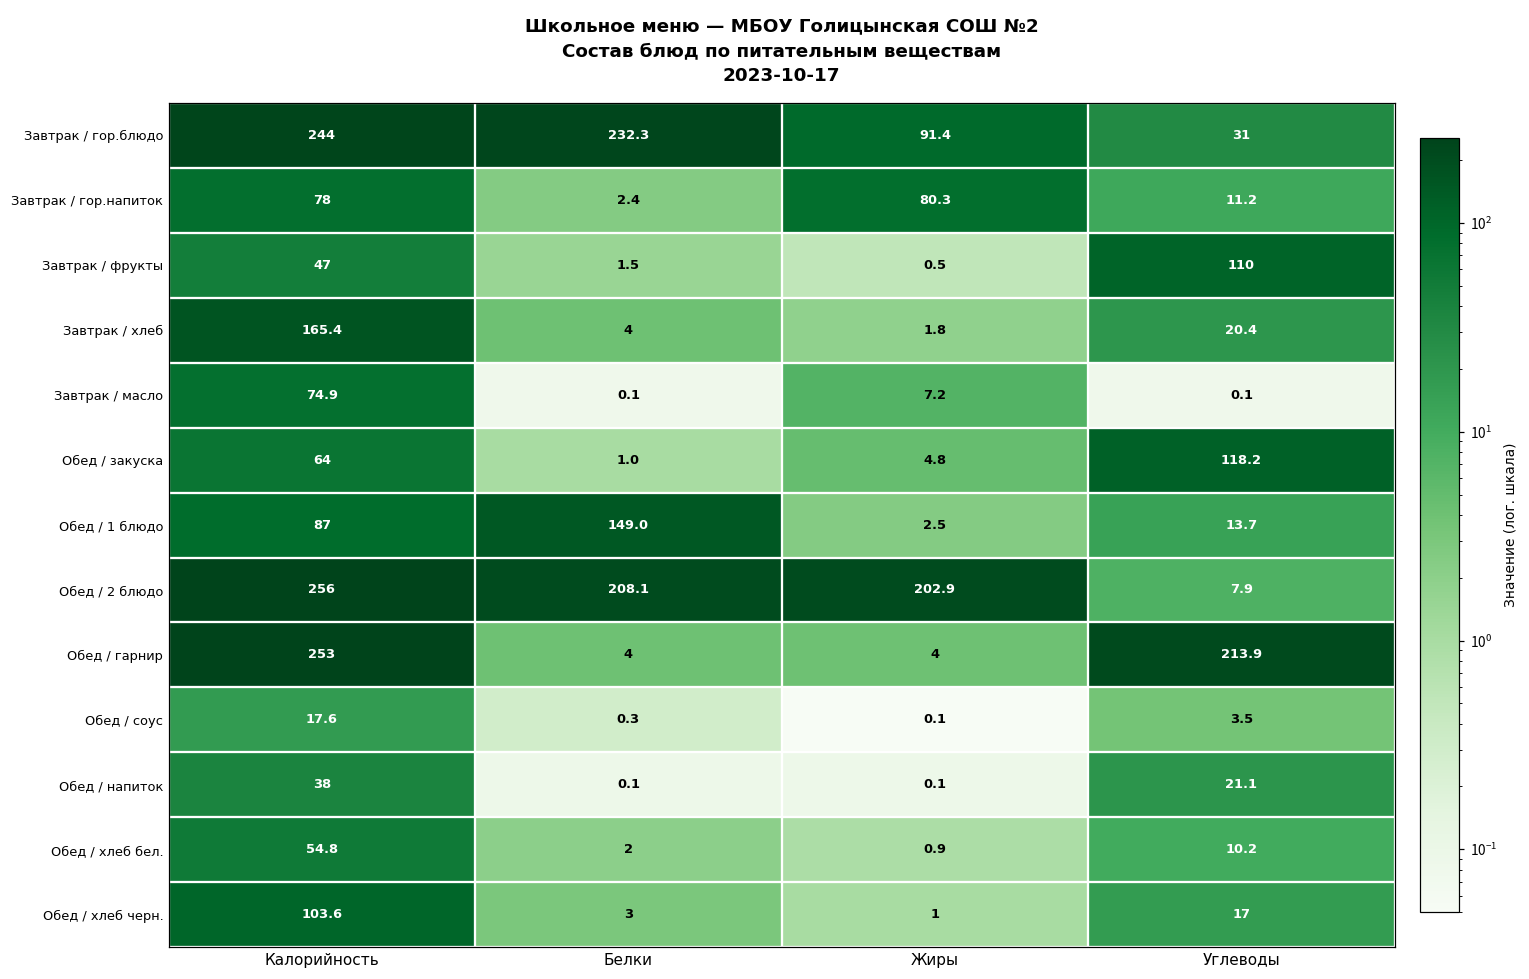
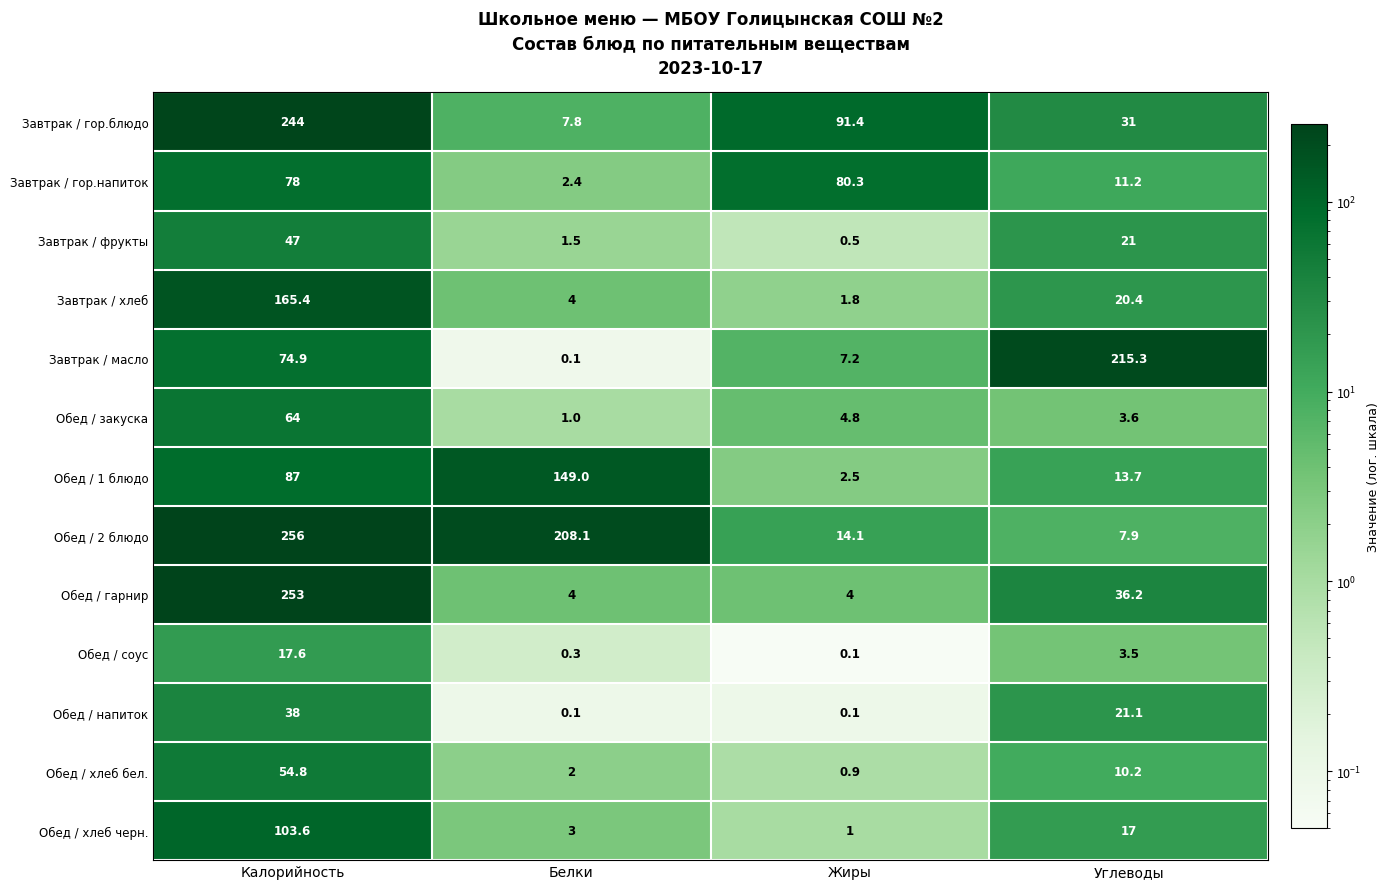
  {
    "Завтрак / гор.блюдо": {
      "Калорийность": 244,
-     "Белки": 232.3,
+     "Белки": 7.8,
      "Жиры": 91.4,
      "Углеводы": 31
    },
    "Завтрак / гор.напиток": {
      "Калорийность": 78,
      "Белки": 2.4,
      "Жиры": 80.3,
      "Углеводы": 11.2
    },
    "Завтрак / фрукты": {
      "Калорийность": 47,
      "Белки": 1.5,
      "Жиры": 0.5,
-     "Углеводы": 110
+     "Углеводы": 21
    },
    "Завтрак / хлеб": {
      "Калорийность": 165.4,
      "Белки": 4,
      "Жиры": 1.8,
      "Углеводы": 20.4
    },
    "Завтрак / масло": {
      "Калорийность": 74.9,
      "Белки": 0.1,
      "Жиры": 7.2,
-     "Углеводы": 0.1
+     "Углеводы": 215.3
    },
    "Обед / закуска": {
      "Калорийность": 64,
      "Белки": 1.0,
      "Жиры": 4.8,
-     "Углеводы": 118.2
+     "Углеводы": 3.6
    },
    "Обед / 1 блюдо": {
      "Калорийность": 87,
      "Белки": 149.0,
      "Жиры": 2.5,
      "Углеводы": 13.7
    },
    "Обед / 2 блюдо": {
      "Калорийность": 256,
      "Белки": 208.1,
-     "Жиры": 202.9,
+     "Жиры": 14.1,
      "Углеводы": 7.9
    },
    "Обед / гарнир": {
      "Калорийность": 253,
      "Белки": 4,
      "Жиры": 4,
-     "Углеводы": 213.9
+     "Углеводы": 36.2
    },
    "Обед / соус": {
      "Калорийность": 17.6,
      "Белки": 0.3,
      "Жиры": 0.1,
      "Углеводы": 3.5
    },
    "Обед / напиток": {
      "Калорийность": 38,
      "Белки": 0.1,
      "Жиры": 0.1,
      "Углеводы": 21.1
    },
    "Обед / хлеб бел.": {
      "Калорийность": 54.8,
      "Белки": 2,
      "Жиры": 0.9,
      "Углеводы": 10.2
    },
    "Обед / хлеб черн.": {
      "Калорийность": 103.6,
      "Белки": 3,
      "Жиры": 1,
      "Углеводы": 17
    }
  }
